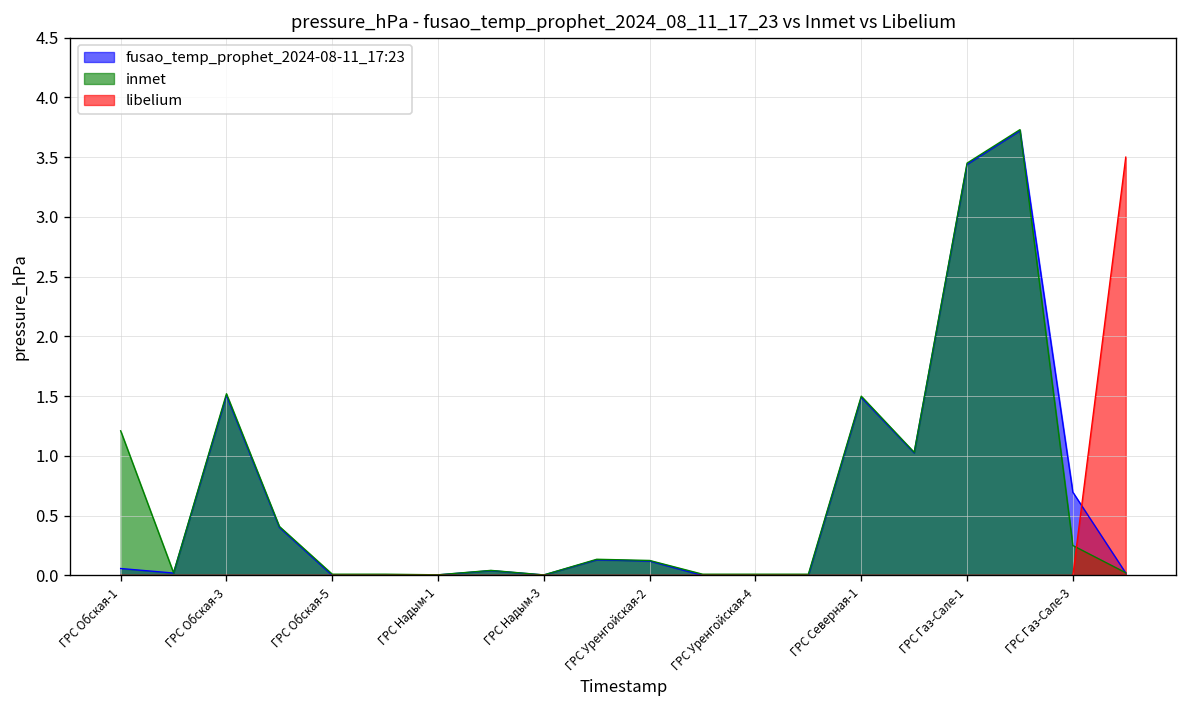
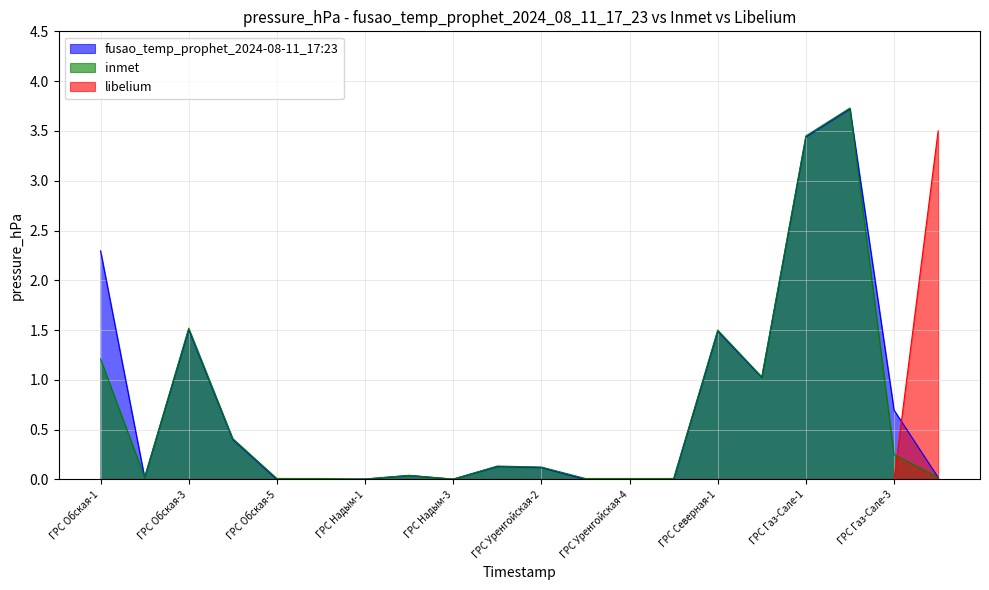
  {
    "fusao_temp_prophet_2024-08-11_17:23": {
-     "ГРС Обская-1": 0.1,
+     "ГРС Обская-1": 2.3,
      "ГРС Газ-Сале-3": 0.7
    },
    "inmet": {
      "ГРС Обская-1": 1.2,
      "ГРС Газ-Сале-3": 0.3
    },
    "libelium": {
      "ГРС Обская-1": 0.0,
      "ГРС Обская-3": 0.0,
      "ГРС Уренгойская-2": 0.0,
      "ГРС Северная-1": 0.0,
      "ГРС Газ-Сале-1": 0.0,
      "ГРС Газ-Сале-3": 0.0
    }
  }
